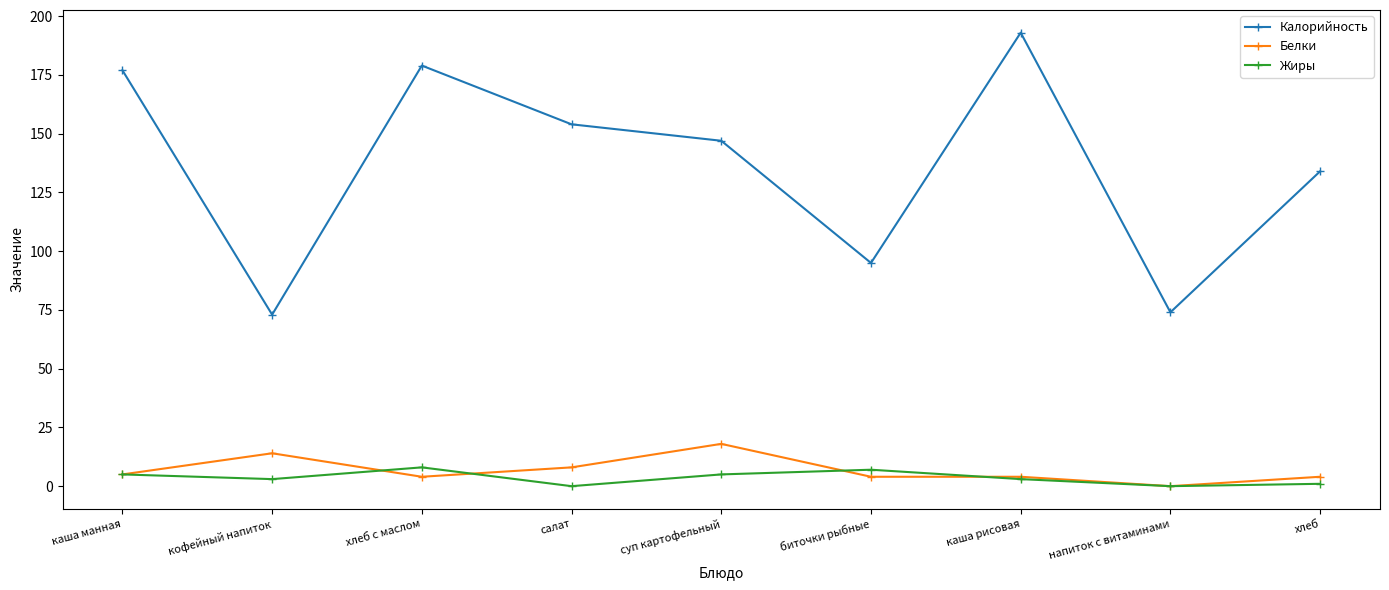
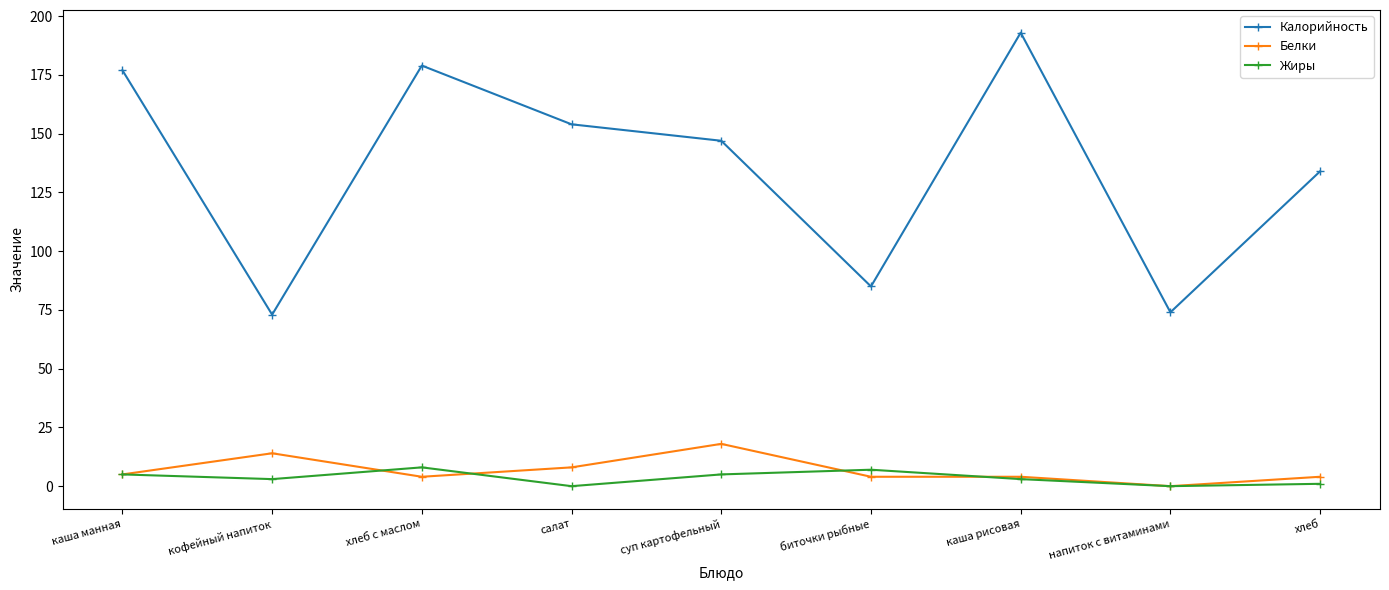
  {
    "Калорийность": {
      "каша манная": 177,
      "кофейный напиток": 73,
      "хлеб с маслом": 179,
      "салат": 154,
      "суп картофельный": 147,
-     "биточки рыбные": 95,
+     "биточки рыбные": 85,
      "каша рисовая": 193,
      "напиток с витаминами": 74,
      "хлеб": 134
    },
    "Белки": {
      "кофейный напиток": 14,
      "хлеб с маслом": 4,
      "салат": 8,
      "суп картофельный": 18,
      "биточки рыбные": 4,
      "хлеб": 4
    },
    "Жиры": {
      "кофейный напиток": 3,
      "хлеб с маслом": 8,
      "салат": 0,
      "суп картофельный": 5,
      "биточки рыбные": 7,
      "хлеб": 1
    }
  }
